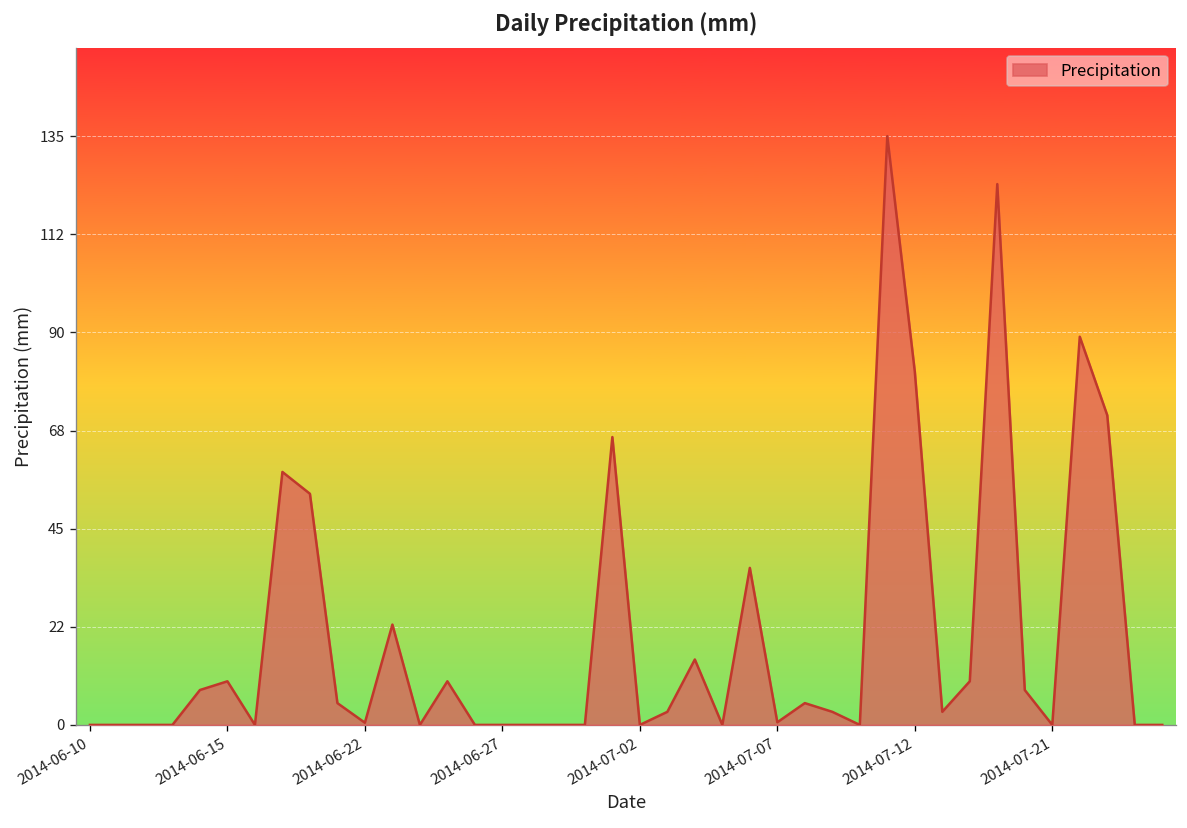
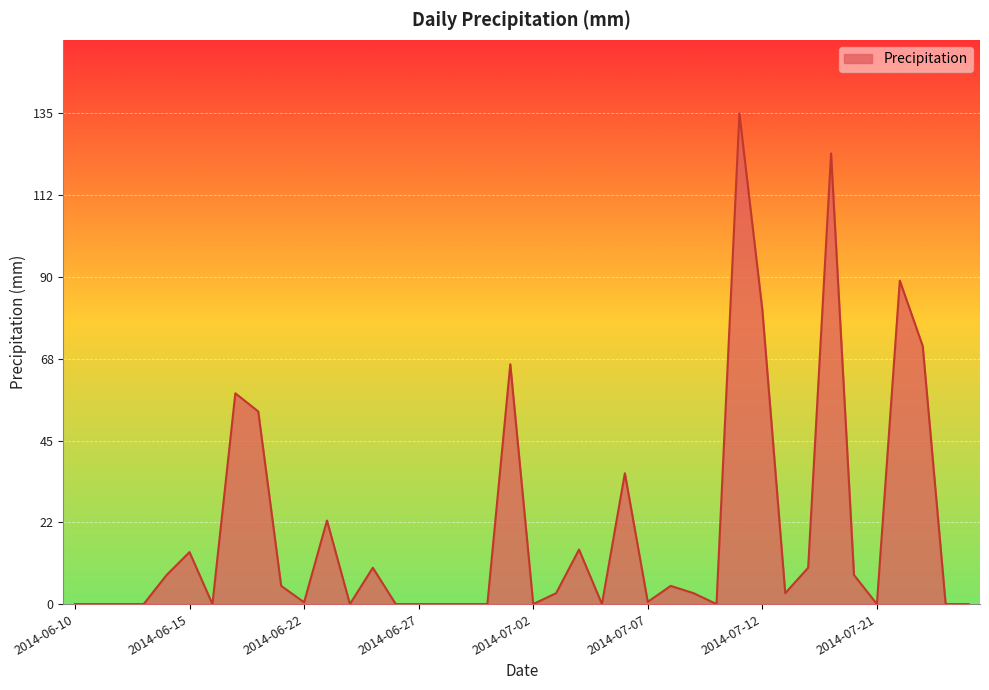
  {
    "2014-06-10": 0,
-   "2014-06-15": 10,
+   "2014-06-15": 14,
    "2014-06-22": 1,
    "2014-06-27": 0,
    "2014-07-02": 0,
    "2014-07-07": 1,
    "2014-07-12": 81,
    "2014-07-21": 0
  }
